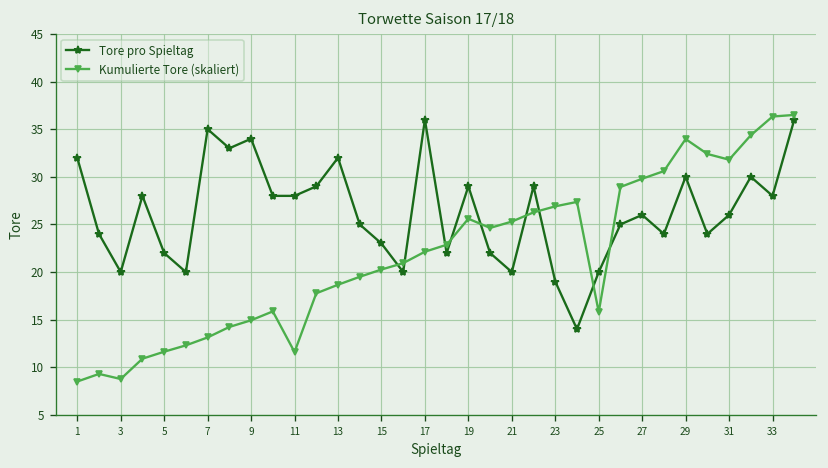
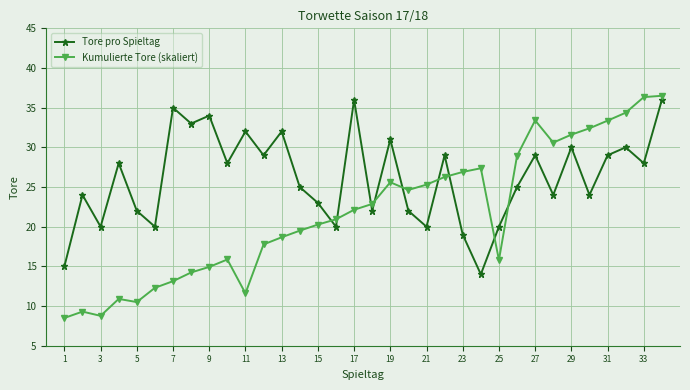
  {
    "Tore pro Spieltag": {
-     "1": 32,
+     "1": 15,
      "3": 20,
      "5": 22,
      "7": 35,
      "9": 34,
-     "11": 28,
+     "11": 32,
      "13": 32,
      "15": 23,
      "17": 36,
-     "19": 29,
+     "19": 31,
      "21": 20,
      "23": 19,
      "25": 20,
-     "27": 26,
+     "27": 29,
      "29": 30,
-     "31": 26,
+     "31": 29,
      "33": 28
    },
    "Kumulierte Tore (skaliert)": {
      "1": 9,
      "3": 9,
-     "5": 12,
+     "5": 11,
      "7": 13,
      "9": 15,
      "11": 12,
      "13": 19,
      "15": 20,
      "17": 22,
      "19": 26,
      "21": 25,
      "23": 27,
      "25": 16,
-     "27": 30,
-     "29": 34,
-     "31": 32,
+     "27": 33,
+     "29": 32,
+     "31": 33,
      "33": 36
    }
  }
